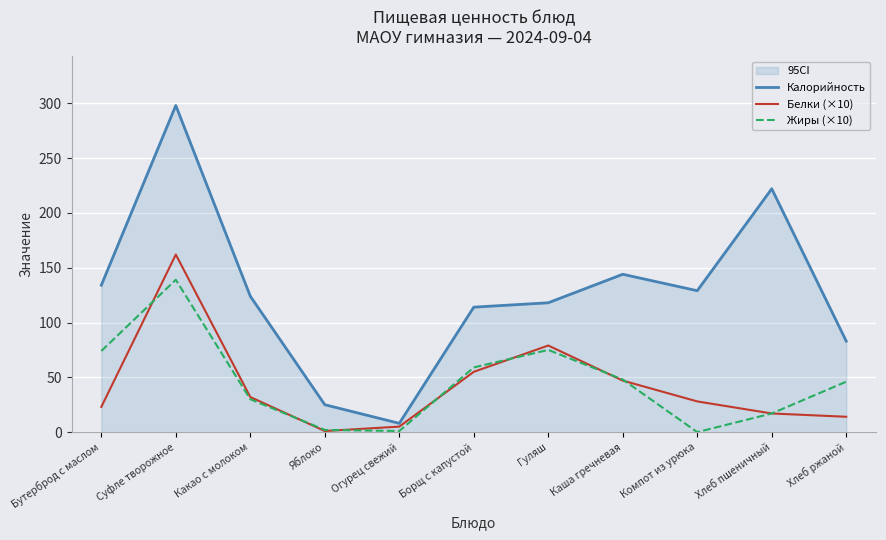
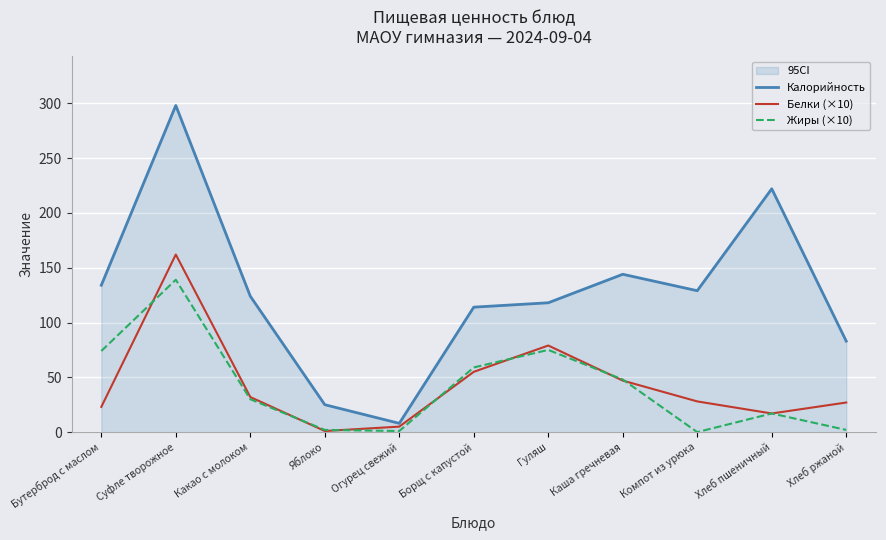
  {
    "95CI": {
      "Бутерброд с маслом": 134,
      "Суфле творожное": 298,
      "Какао с молоком": 124,
      "Яблоко": 25,
      "Огурец свежий": 8,
      "Борщ с капустой": 114,
      "Гуляш": 118,
      "Каша гречневая": 144,
      "Компот из урюка": 129,
      "Хлеб пшеничный": 222,
      "Хлеб ржаной": 83
    },
    "Белки (×10)": {
      "Бутерброд с маслом": 23,
      "Суфле творожное": 162,
      "Огурец свежий": 5,
      "Борщ с капустой": 55,
      "Гуляш": 79,
      "Компот из урюка": 28,
-     "Хлеб ржаной": 14
+     "Хлеб ржаной": 27
    },
    "Жиры (×10)": {
      "Бутерброд с маслом": 74,
      "Суфле творожное": 139,
      "Огурец свежий": 1,
      "Борщ с капустой": 59,
      "Гуляш": 75,
      "Компот из урюка": 0,
-     "Хлеб ржаной": 46
+     "Хлеб ржаной": 2
    }
  }
